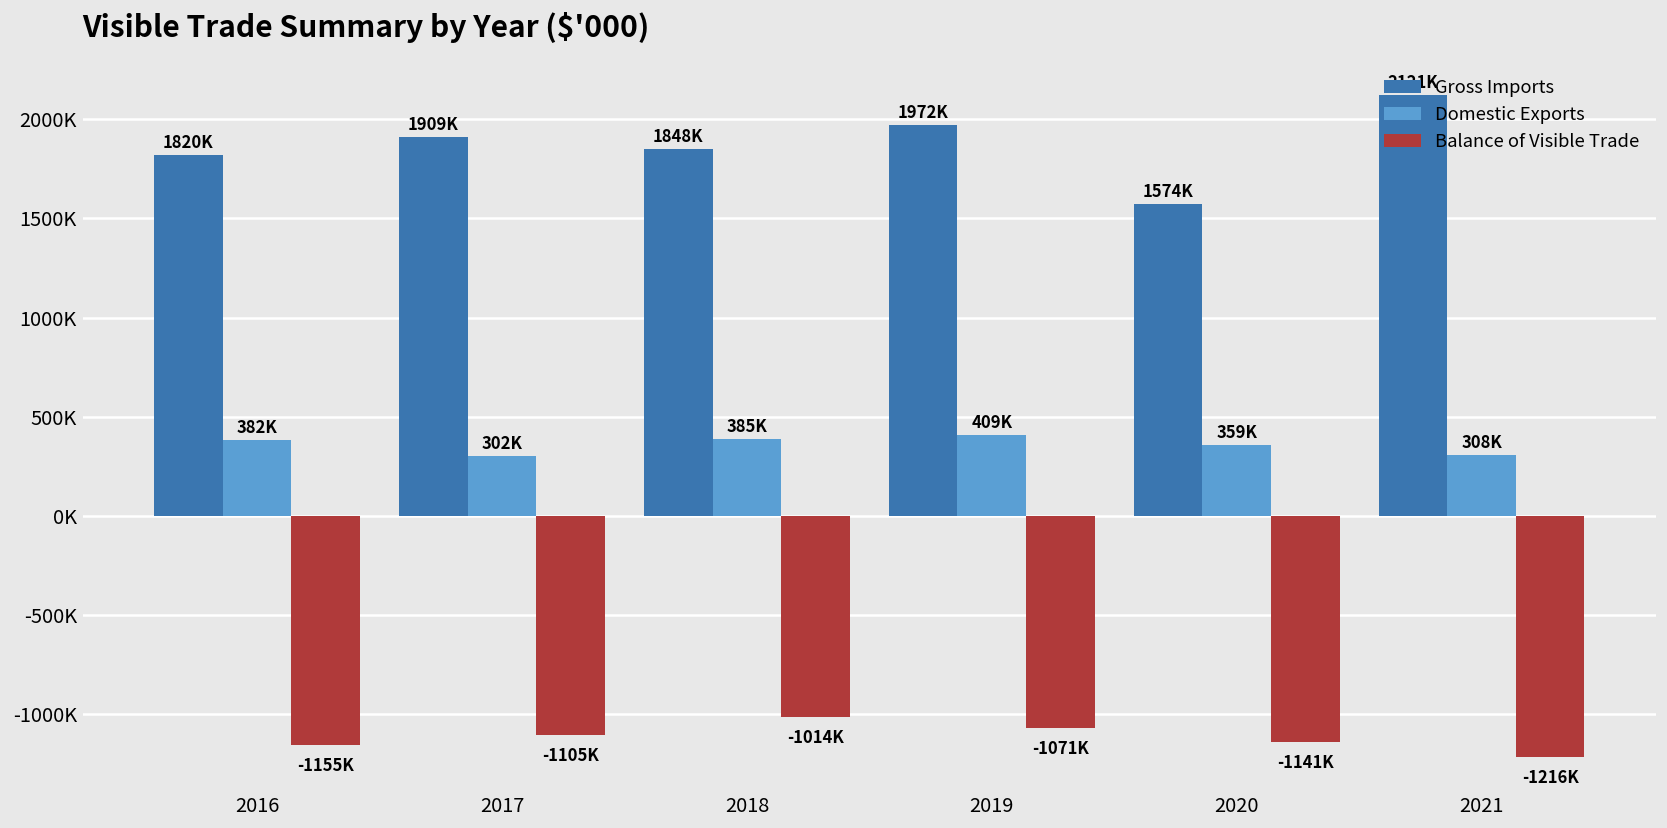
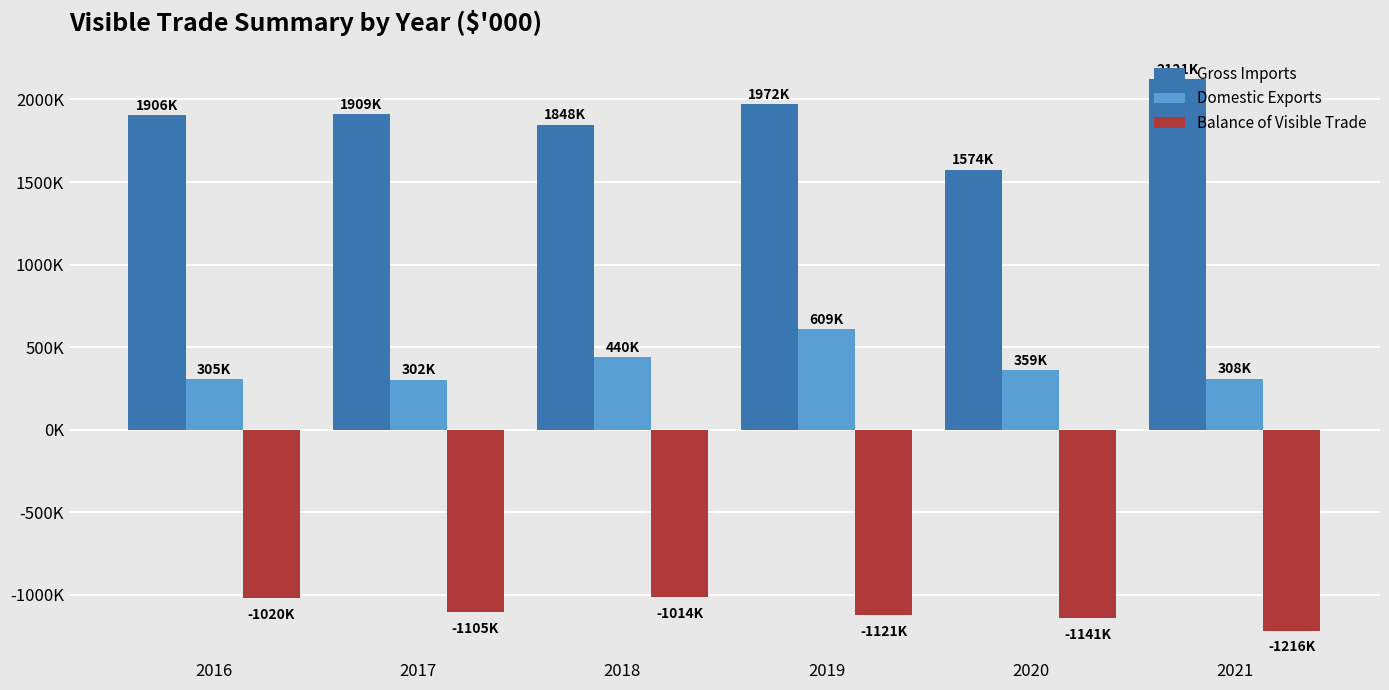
  {
    "Gross Imports": {
-     "2016": "1820K",
+     "2016": "1906K",
      "2017": "1909K",
      "2018": "1848K",
      "2019": "1972K",
      "2020": "1574K",
      "2021": "2121K"
    },
    "Domestic Exports": {
-     "2016": "382K",
+     "2016": "305K",
      "2017": "302K",
-     "2018": "385K",
-     "2019": "409K",
+     "2018": "440K",
+     "2019": "609K",
      "2020": "359K",
      "2021": "308K"
    },
    "Balance of Visible Trade": {
-     "2016": "-1155K",
+     "2016": "-1020K",
      "2017": "-1105K",
      "2018": "-1014K",
-     "2019": "-1071K",
+     "2019": "-1121K",
      "2020": "-1141K",
      "2021": "-1216K"
    }
  }
